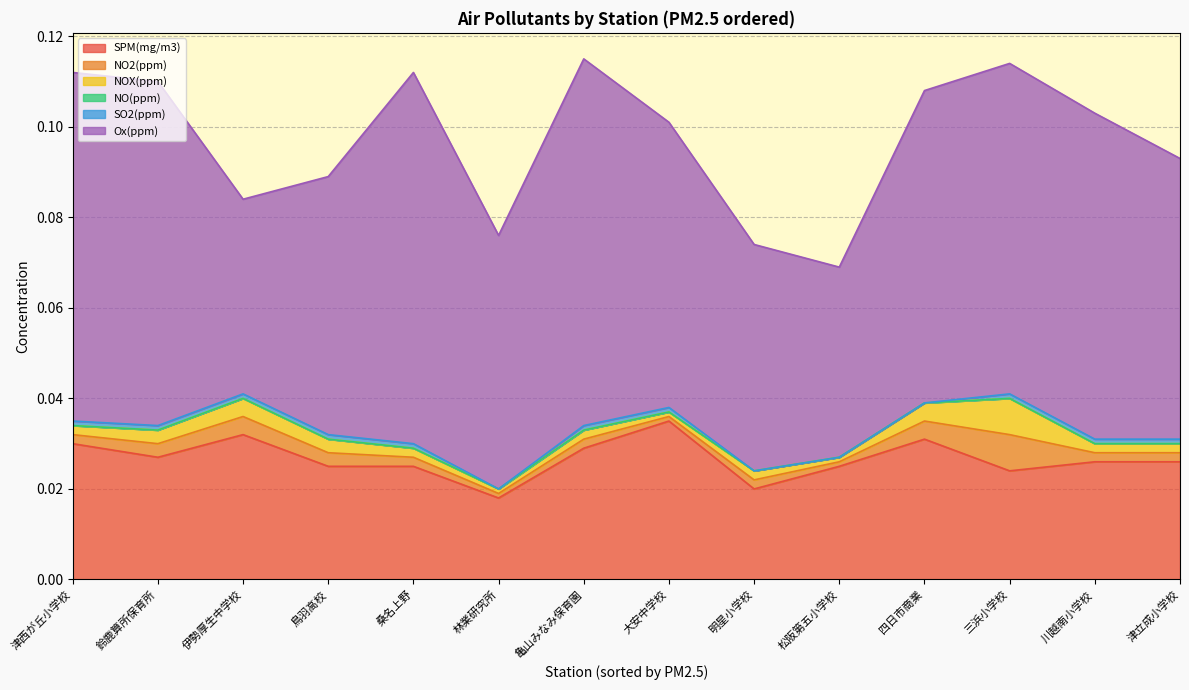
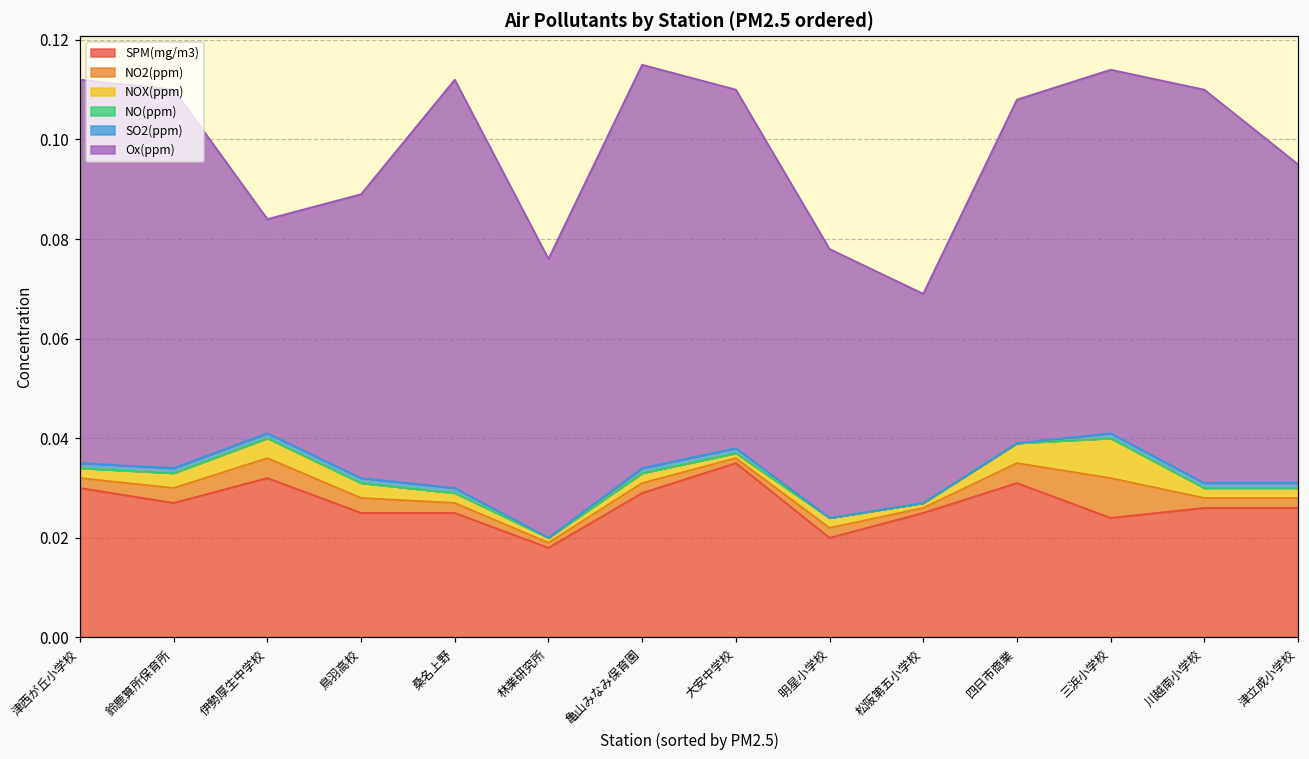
  {
    "SO2(ppm)": {
      "津西が丘小学校": 0.001,
      "鈴鹿算所保育所": 0.001,
      "伊勢厚生中学校": 0.001,
      "鳥羽高校": 0.001,
      "桑名上野": 0.001,
      "亀山みなみ保育園": 0.001,
      "大安中学校": 0.001,
      "三浜小学校": 0.001,
      "川越南小学校": 0.001,
      "津立成小学校": 0.001
    },
    "Ox(ppm)": {
      "津西が丘小学校": 0.077,
      "伊勢厚生中学校": 0.043,
      "鳥羽高校": 0.057,
      "桑名上野": 0.082,
      "林業研究所": 0.056,
      "亀山みなみ保育園": 0.081,
-     "大安中学校": 0.063,
-     "明星小学校": 0.050,
+     "大安中学校": 0.072,
+     "明星小学校": 0.054,
      "松阪第五小学校": 0.042,
      "四日市商業": 0.069,
      "三浜小学校": 0.073,
-     "川越南小学校": 0.072,
-     "津立成小学校": 0.062
+     "川越南小学校": 0.079,
+     "津立成小学校": 0.064
    }
  }
